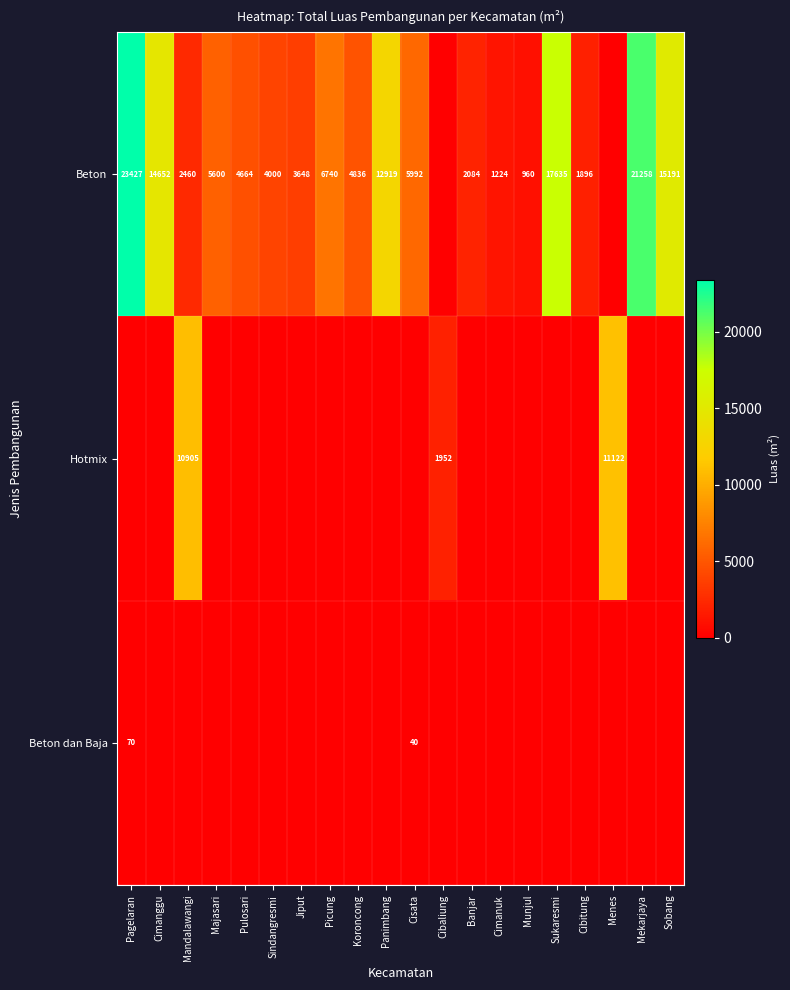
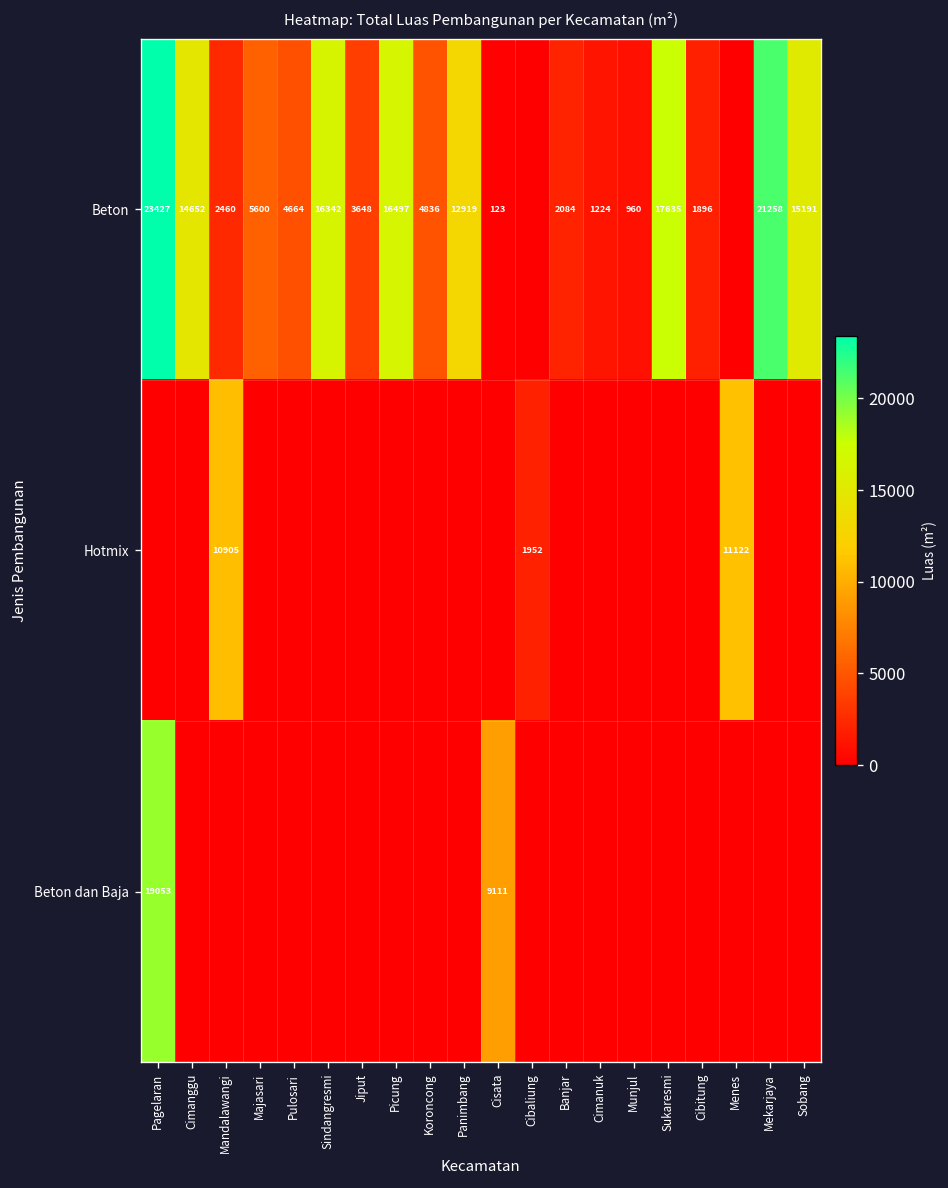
  {
    "Beton": {
      "Pagelaran": 23427,
      "Cimanggu": 14652,
      "Mandalawangi": 2460,
      "Majasari": 5600,
      "Pulosari": 4664,
-     "Sindangresmi": 4000,
+     "Sindangresmi": 16342,
      "Jiput": 3648,
-     "Picung": 6740,
+     "Picung": 16497,
      "Koroncong": 4836,
      "Panimbang": 12919,
-     "Cisata": 5992,
+     "Cisata": 123,
      "Banjar": 2084,
      "Cimanuk": 1224,
      "Munjul": 960,
      "Sukaresmi": 17635,
      "Cibitung": 1896,
      "Mekarjaya": 21258,
      "Sobang": 15191
    },
    "Hotmix": {
      "Mandalawangi": 10905,
      "Cibaliung": 1952,
      "Menes": 11122
    },
    "Beton dan Baja": {
-     "Pagelaran": 70,
-     "Cisata": 40
+     "Pagelaran": 19053,
+     "Cisata": 9111
    }
  }
